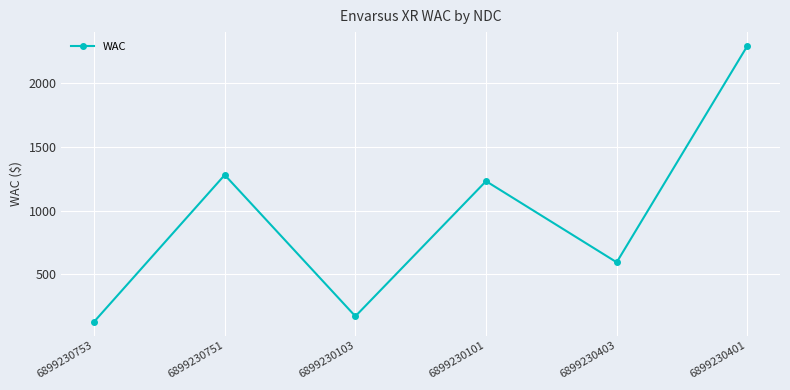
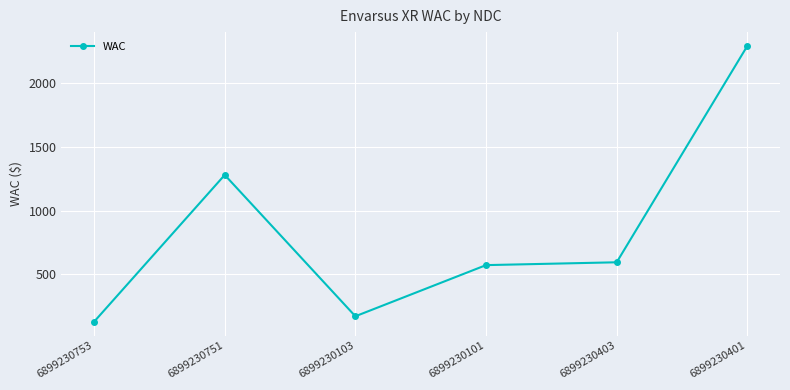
  {
    "6899230753": 130,
    "6899230751": 1280,
    "6899230103": 170,
-   "6899230101": 1230,
+   "6899230101": 570,
    "6899230403": 590,
    "6899230401": 2290
  }
